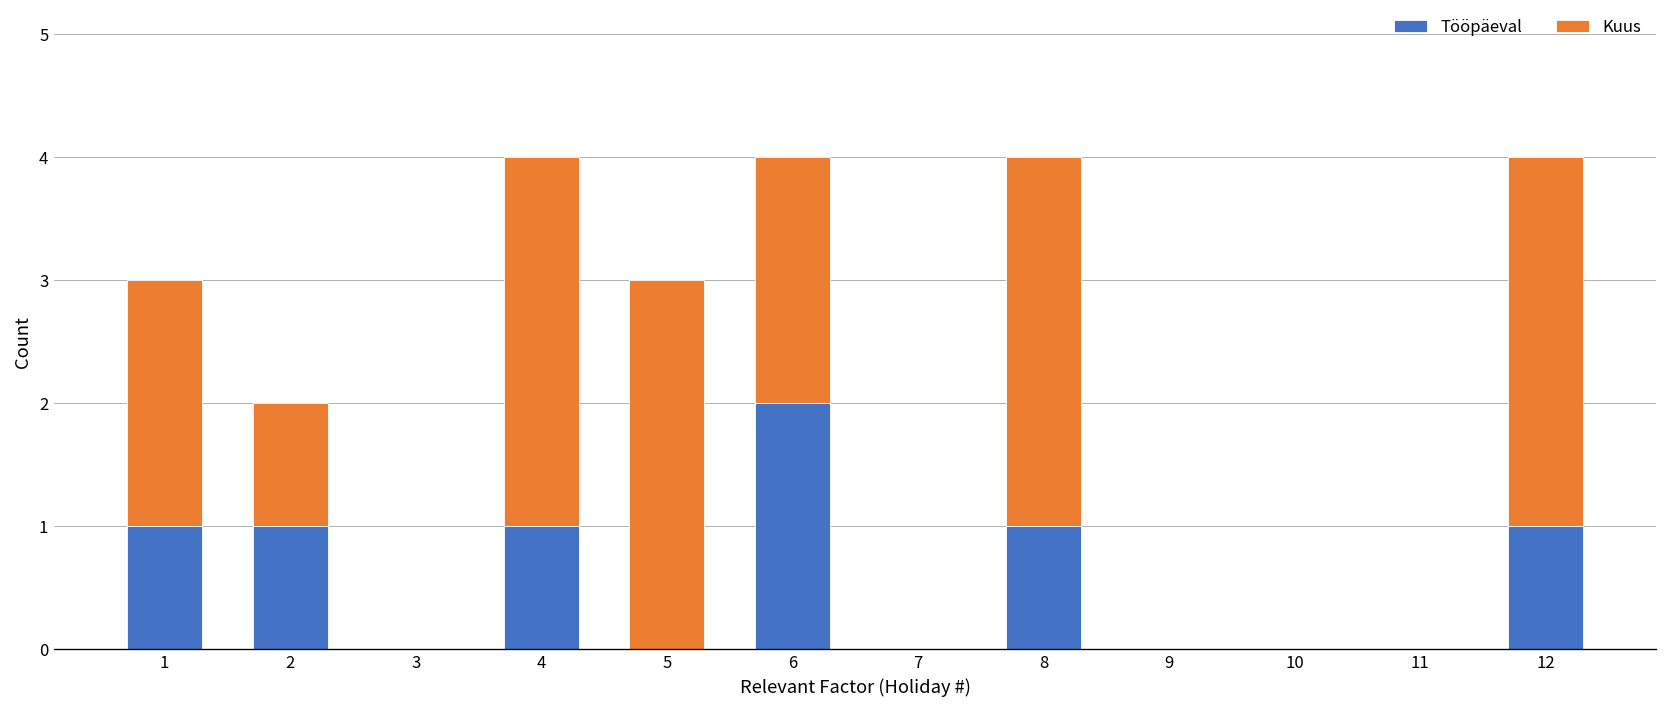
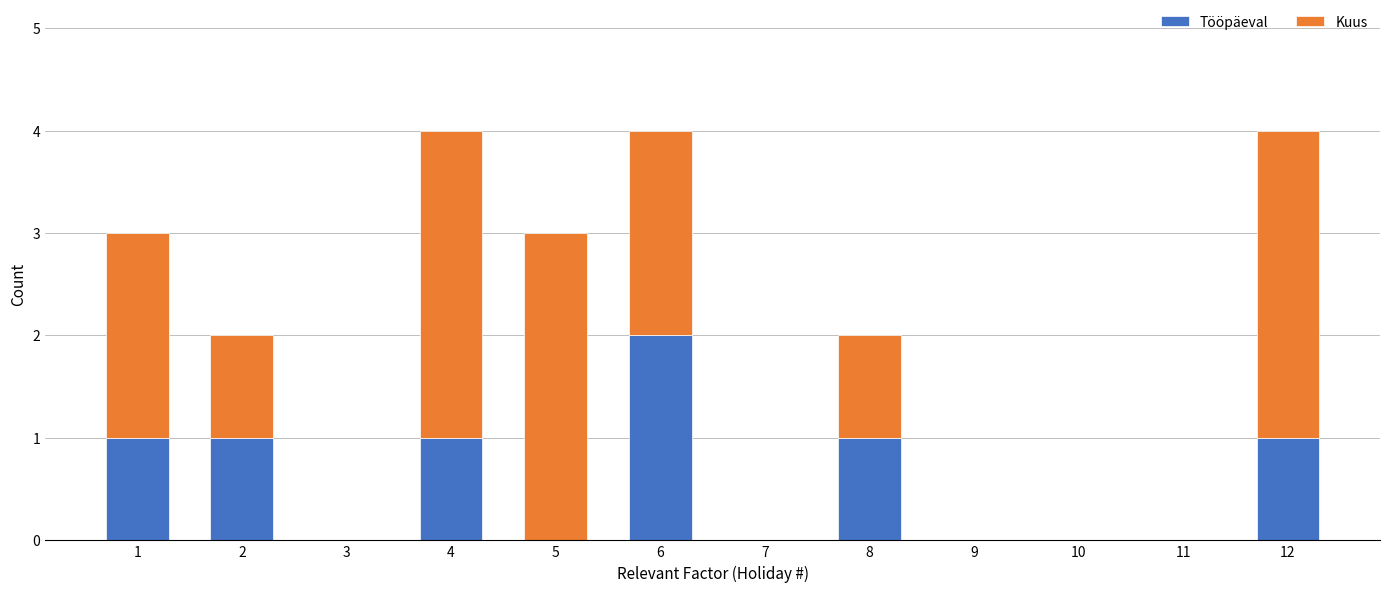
  {
    "Tööpäeval": {
      "1": 1,
      "2": 1,
      "3": 0,
      "4": 1,
      "5": 0,
      "6": 2,
      "7": 0,
      "8": 1,
      "9": 0,
      "10": 0,
      "11": 0,
      "12": 1
    },
    "Kuus": {
-     "8": 3
+     "8": 1
    }
  }
